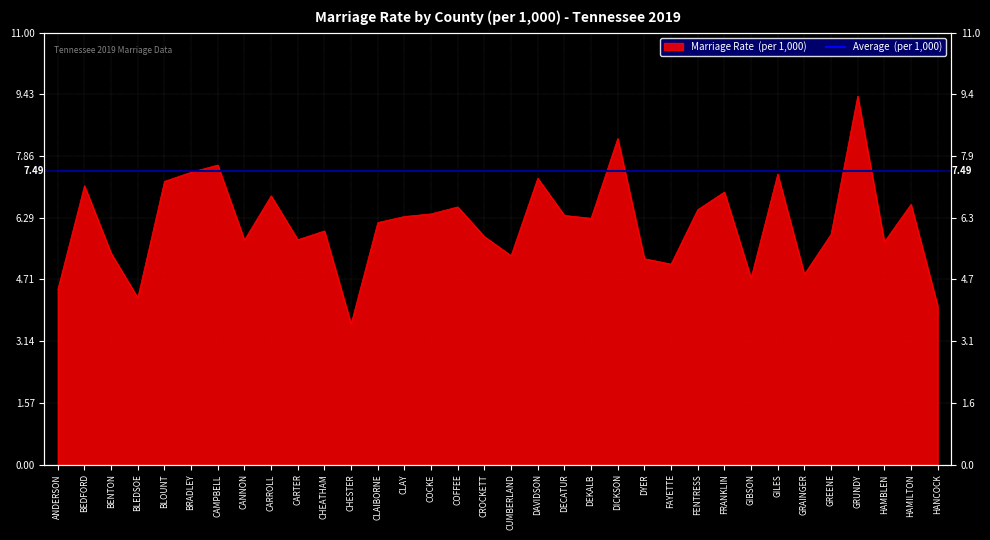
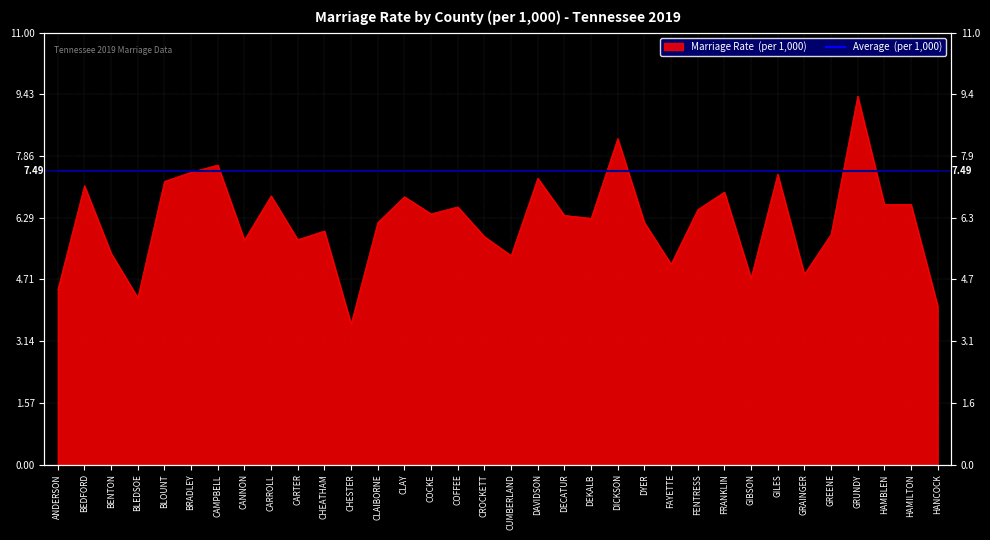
  {
    "Marriage Rate (per 1,000)": {
      "ANDERSON": 4.5,
      "BEDFORD": 7.1,
      "BENTON": 5.4,
      "BLEDSOE": 4.2,
      "BLOUNT": 7.2,
      "CAMPBELL": 7.6,
      "CANNON": 5.7,
      "CARROLL": 6.8,
      "CARTER": 5.7,
      "CHEATHAM": 6.0,
      "CHESTER": 3.6,
      "CLAIBORNE": 6.2,
-     "CLAY": 6.3,
+     "CLAY": 6.8,
      "COCKE": 6.4,
      "COFFEE": 6.6,
      "CROCKETT": 5.8,
      "CUMBERLAND": 5.3,
      "DAVIDSON": 7.3,
      "DECATUR": 6.3,
      "DEKALB": 6.3,
      "DICKSON": 8.3,
-     "DYER": 5.2,
+     "DYER": 6.2,
      "FAYETTE": 5.1,
      "FENTRESS": 6.5,
      "FRANKLIN": 6.9,
      "GIBSON": 4.8,
      "GILES": 7.4,
      "GRAINGER": 4.8,
      "GREENE": 5.9,
      "GRUNDY": 9.4,
-     "HAMBLEN": 5.7,
+     "HAMBLEN": 6.6,
      "HAMILTON": 6.6,
      "HANCOCK": 4.0
    },
    "Average (per 1,000)": {
      "ANDERSON": 7.49,
      "HANCOCK": 7.49
    }
  }
